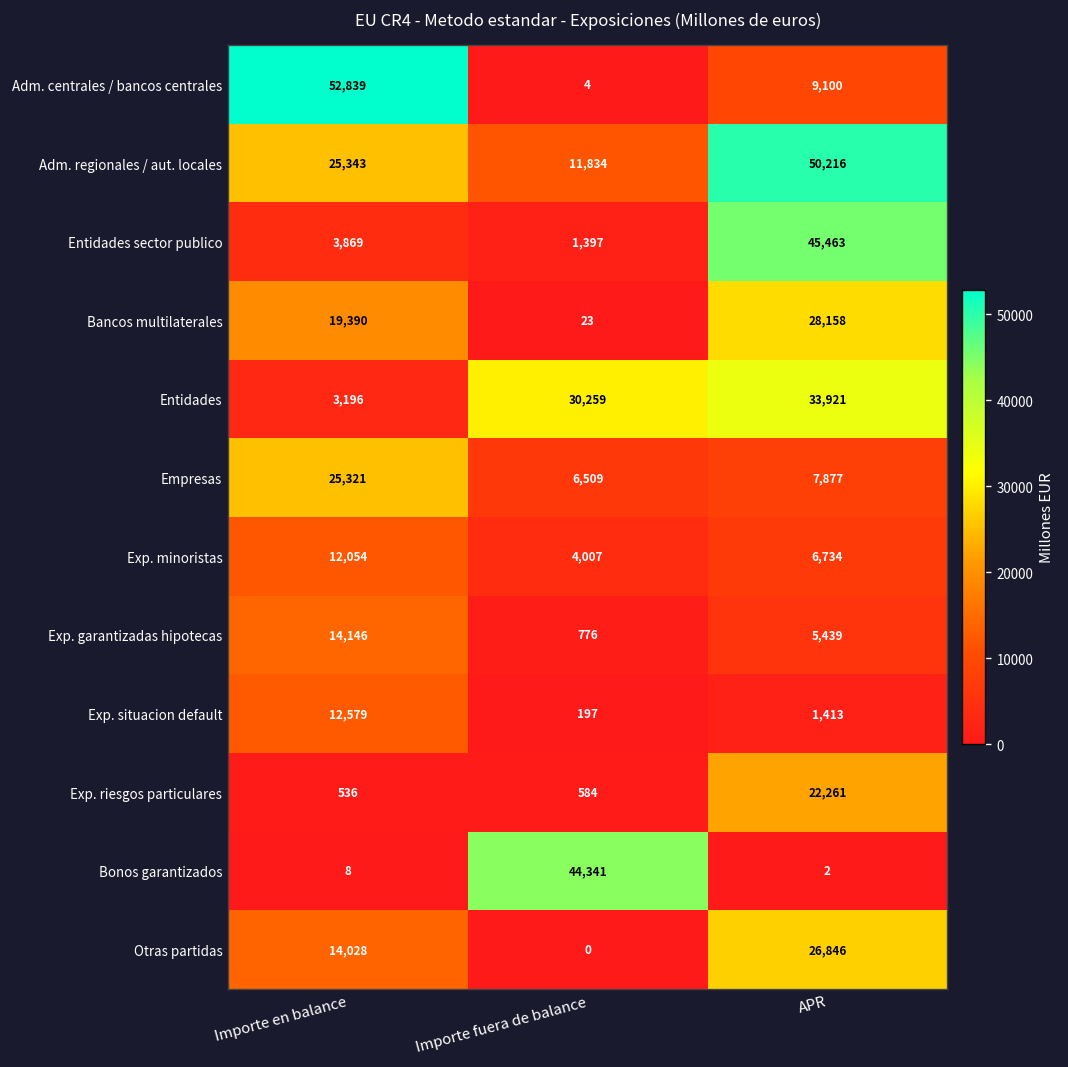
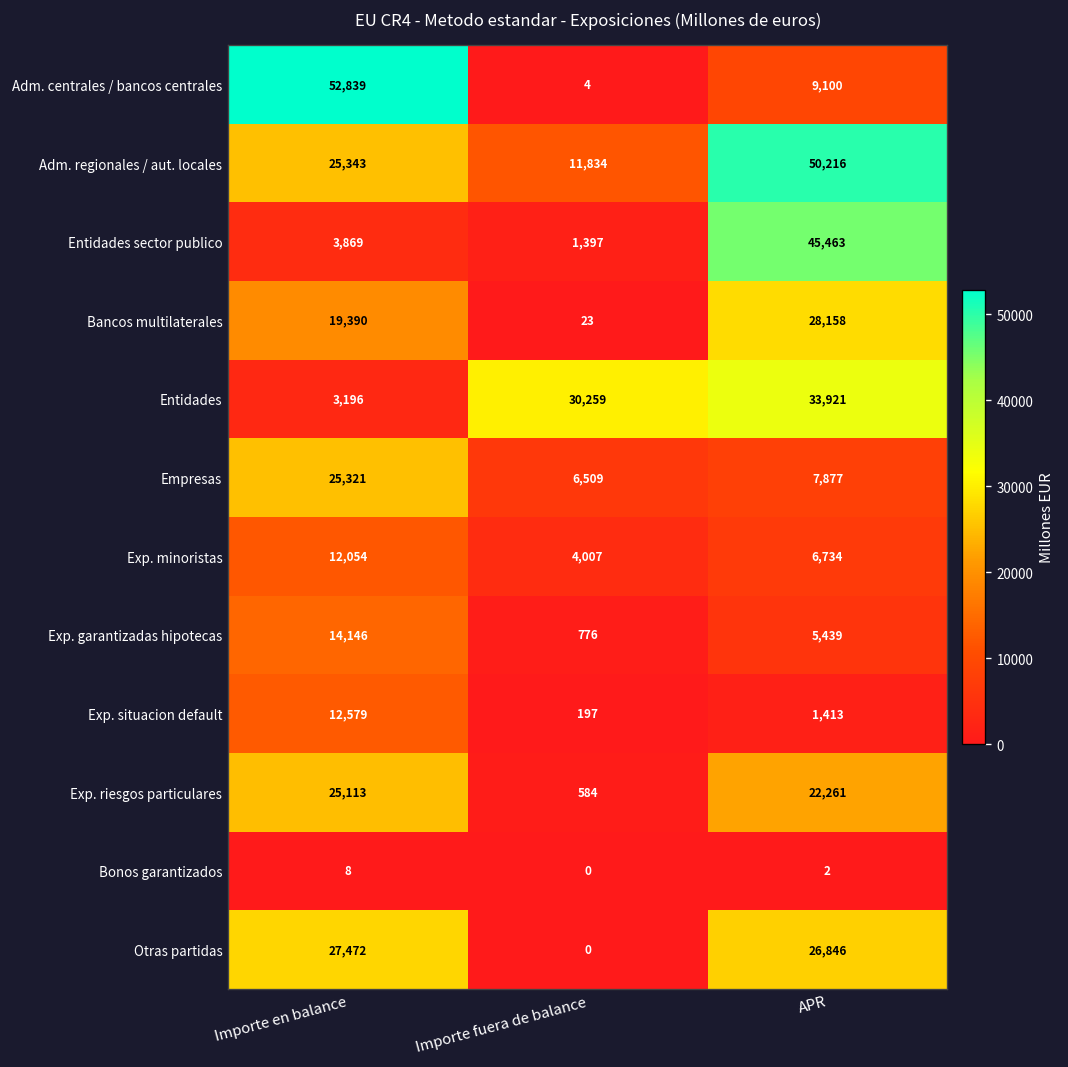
  {
    "Adm. centrales / bancos centrales": {
      "Importe en balance": "52,839",
      "Importe fuera de balance": "4",
      "APR": "9,100"
    },
    "Adm. regionales / aut. locales": {
      "Importe en balance": "25,343",
      "Importe fuera de balance": "11,834",
      "APR": "50,216"
    },
    "Entidades sector publico": {
      "Importe en balance": "3,869",
      "Importe fuera de balance": "1,397",
      "APR": "45,463"
    },
    "Bancos multilaterales": {
      "Importe en balance": "19,390",
      "Importe fuera de balance": "23",
      "APR": "28,158"
    },
    "Entidades": {
      "Importe en balance": "3,196",
      "Importe fuera de balance": "30,259",
      "APR": "33,921"
    },
    "Empresas": {
      "Importe en balance": "25,321",
      "Importe fuera de balance": "6,509",
      "APR": "7,877"
    },
    "Exp. minoristas": {
      "Importe en balance": "12,054",
      "Importe fuera de balance": "4,007",
      "APR": "6,734"
    },
    "Exp. garantizadas hipotecas": {
      "Importe en balance": "14,146",
      "Importe fuera de balance": "776",
      "APR": "5,439"
    },
    "Exp. situacion default": {
      "Importe en balance": "12,579",
      "Importe fuera de balance": "197",
      "APR": "1,413"
    },
    "Exp. riesgos particulares": {
-     "Importe en balance": "536",
+     "Importe en balance": "25,113",
      "Importe fuera de balance": "584",
      "APR": "22,261"
    },
    "Bonos garantizados": {
      "Importe en balance": "8",
-     "Importe fuera de balance": "44,341",
+     "Importe fuera de balance": "0",
      "APR": "2"
    },
    "Otras partidas": {
-     "Importe en balance": "14,028",
+     "Importe en balance": "27,472",
      "Importe fuera de balance": "0",
      "APR": "26,846"
    }
  }
